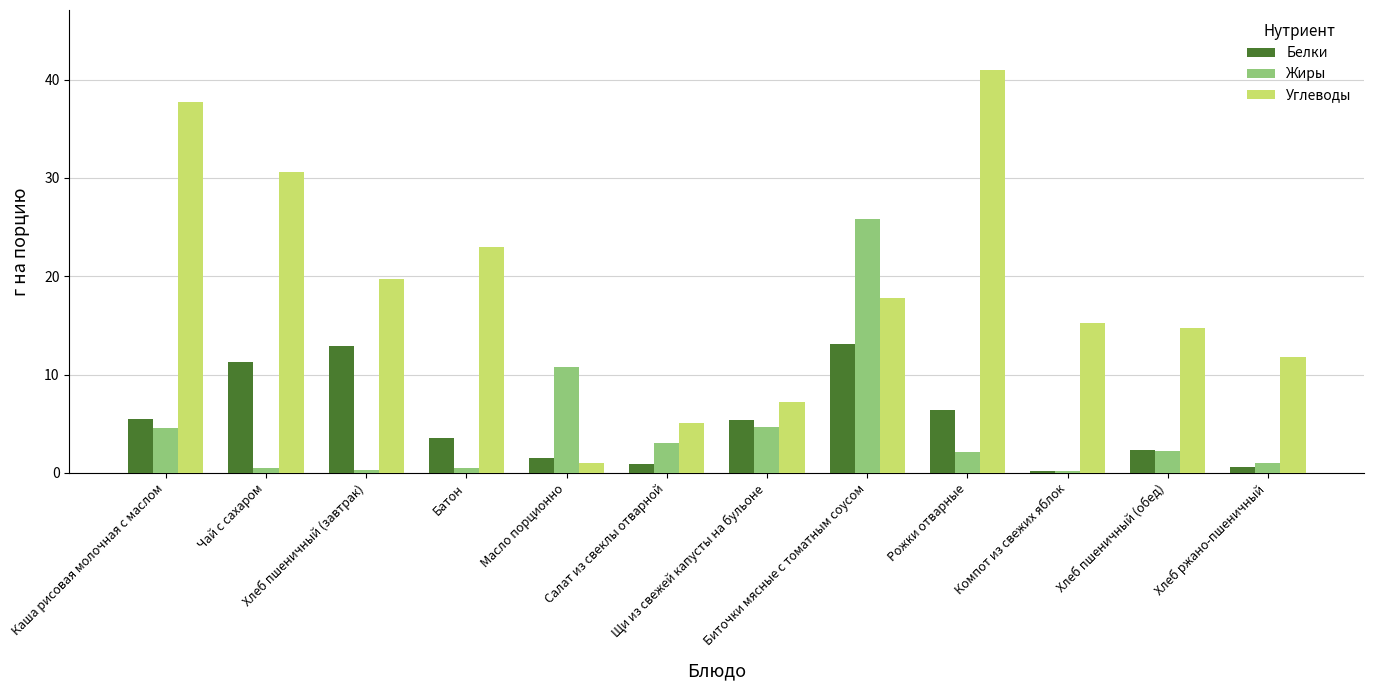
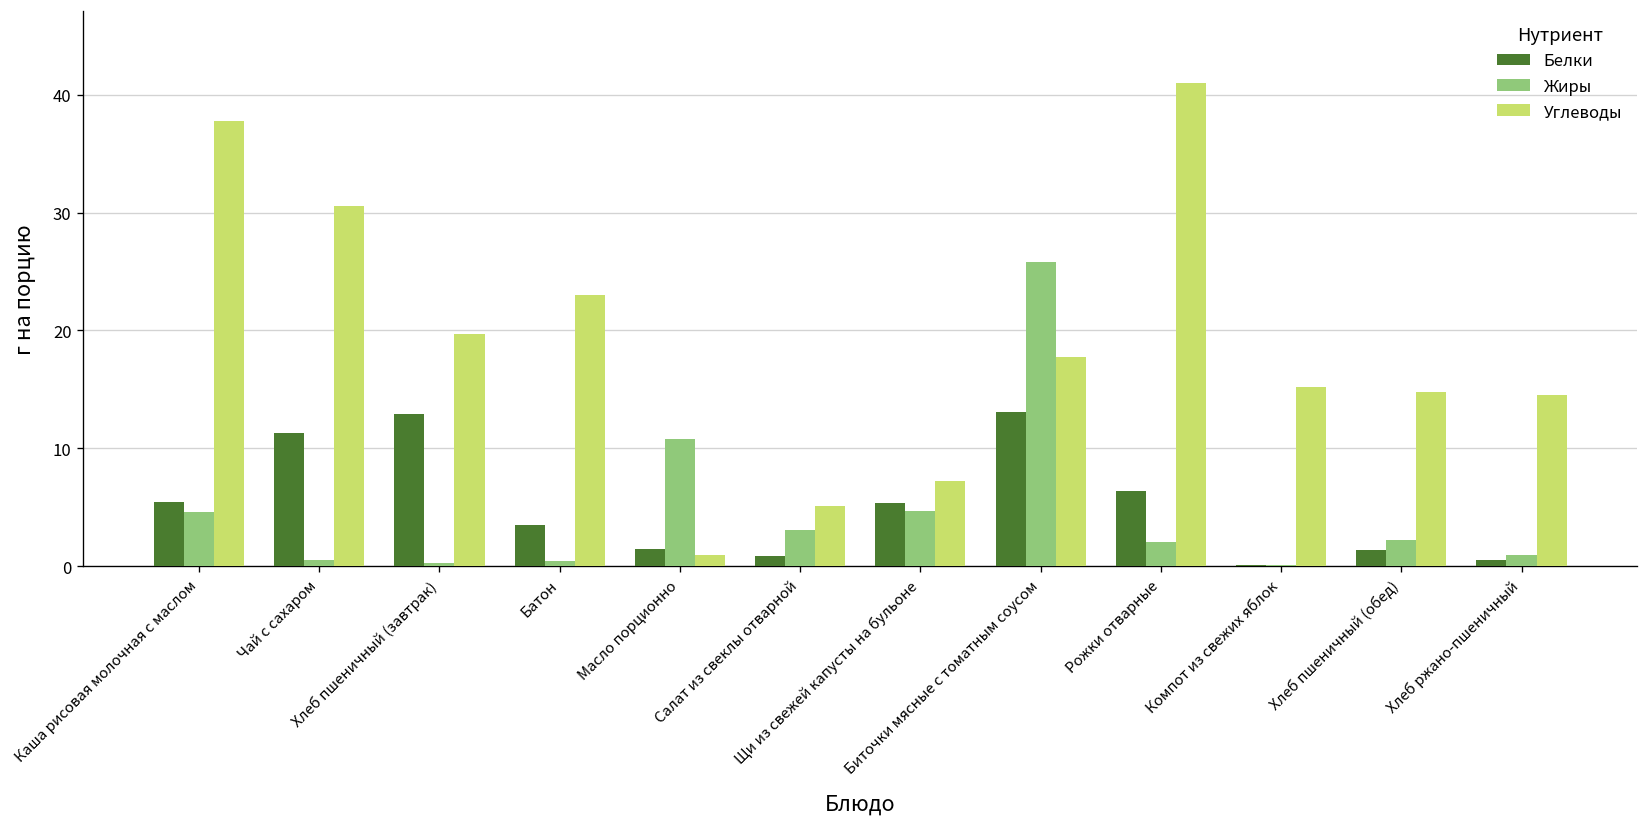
  {
    "Белки": {
      "Каша рисовая молочная с маслом": 5,
      "Чай с сахаром": 11,
      "Хлеб пшеничный (завтрак)": 13,
      "Батон": 4,
      "Масло порционно": 2,
      "Салат из свеклы отварной": 1,
      "Щи из свежей капусты на бульоне": 5,
      "Биточки мясные с томатным соусом": 13,
      "Рожки отварные": 6,
-     "Хлеб пшеничный (обед)": 2,
+     "Хлеб пшеничный (обед)": 1,
      "Хлеб ржано-пшеничный": 1
    },
    "Жиры": {
      "Каша рисовая молочная с маслом": 5,
      "Чай с сахаром": 1,
      "Хлеб пшеничный (завтрак)": 0,
      "Батон": 1,
      "Масло порционно": 11,
      "Салат из свеклы отварной": 3,
      "Щи из свежей капусты на бульоне": 5,
      "Биточки мясные с томатным соусом": 26,
      "Рожки отварные": 2,
      "Хлеб пшеничный (обед)": 2,
      "Хлеб ржано-пшеничный": 1
    },
    "Углеводы": {
      "Каша рисовая молочная с маслом": 38,
      "Чай с сахаром": 31,
      "Хлеб пшеничный (завтрак)": 20,
      "Батон": 23,
      "Масло порционно": 1,
      "Салат из свеклы отварной": 5,
      "Щи из свежей капусты на бульоне": 7,
      "Биточки мясные с томатным соусом": 18,
      "Рожки отварные": 41,
      "Компот из свежих яблок": 15,
      "Хлеб пшеничный (обед)": 15,
-     "Хлеб ржано-пшеничный": 12
+     "Хлеб ржано-пшеничный": 14
    }
  }
